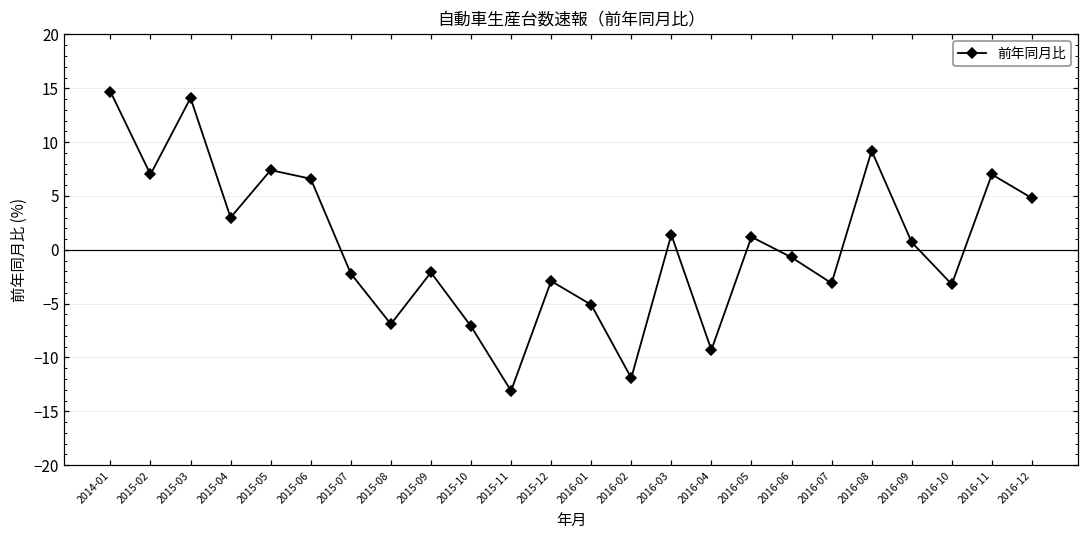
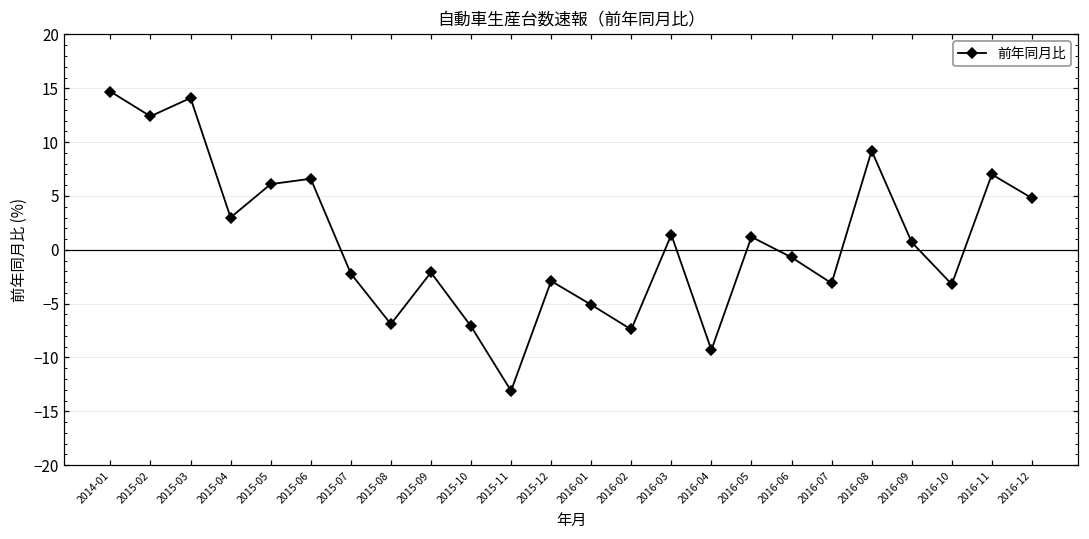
  {
    "2014-01": 15,
-   "2015-02": 7,
+   "2015-02": 12,
    "2015-03": 14,
    "2015-04": 3,
-   "2015-05": 7,
+   "2015-05": 6,
    "2015-06": 7,
    "2015-07": -2,
    "2015-08": -7,
    "2015-09": -2,
    "2015-10": -7,
    "2015-11": -13,
    "2015-12": -3,
    "2016-01": -5,
-   "2016-02": -12,
+   "2016-02": -7,
    "2016-03": 1,
    "2016-04": -9,
    "2016-05": 1,
    "2016-06": -1,
    "2016-07": -3,
    "2016-08": 9,
    "2016-09": 1,
    "2016-10": -3,
    "2016-11": 7,
    "2016-12": 5
  }
